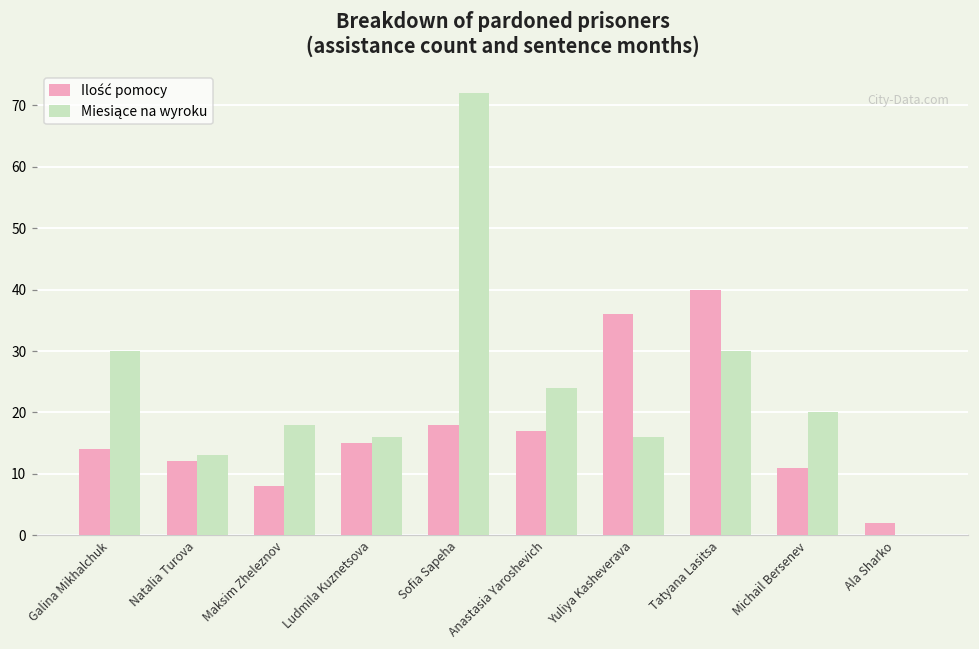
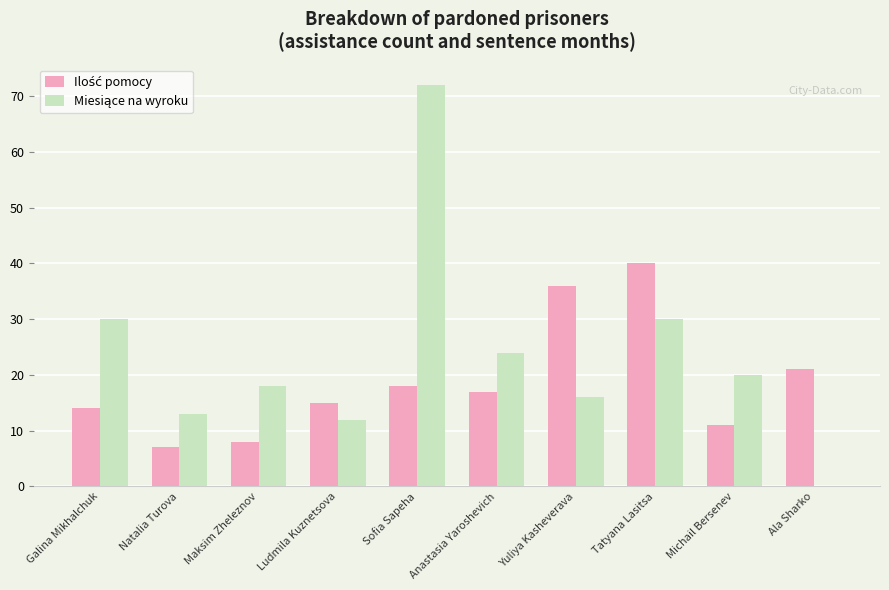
  {
    "Ilość pomocy": {
      "Galina Mikhalchuk": 14,
-     "Natalia Turova": 12,
+     "Natalia Turova": 7,
      "Maksim Zheleznov": 8,
      "Ludmila Kuznetsova": 15,
      "Sofia Sapeha": 18,
      "Anastasia Yaroshevich": 17,
      "Yuliya Kasheverava": 36,
      "Tatyana Lasitsa": 40,
      "Michail Bersenev": 11,
-     "Ala Sharko": 2
+     "Ala Sharko": 21
    },
    "Miesiące na wyroku": {
      "Galina Mikhalchuk": 30,
      "Natalia Turova": 13,
      "Maksim Zheleznov": 18,
-     "Ludmila Kuznetsova": 16,
+     "Ludmila Kuznetsova": 12,
      "Sofia Sapeha": 72,
      "Anastasia Yaroshevich": 24,
      "Yuliya Kasheverava": 16,
      "Tatyana Lasitsa": 30,
      "Michail Bersenev": 20,
      "Ala Sharko": 0
    }
  }
